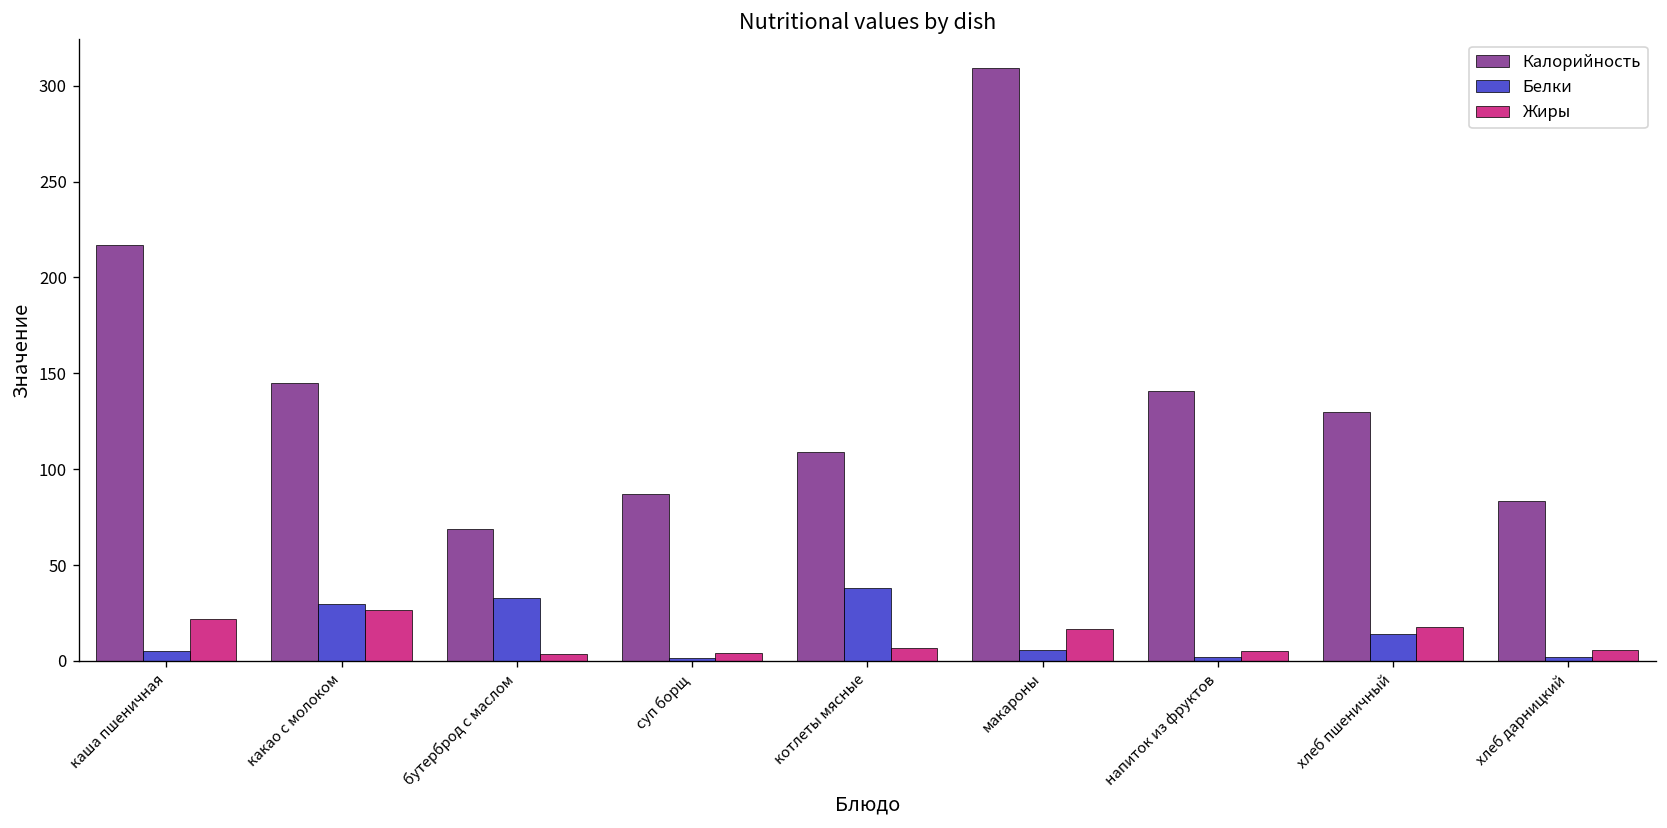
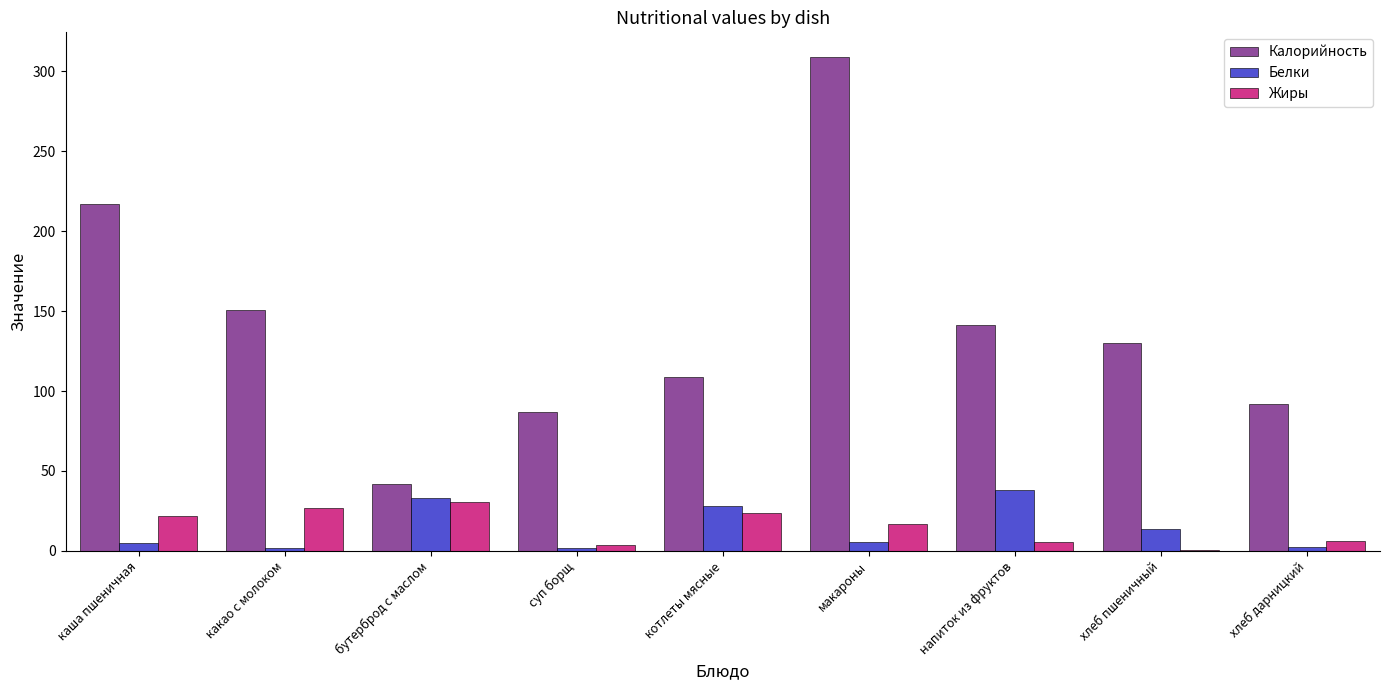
  {
    "Калорийность": {
      "каша пшеничная": 217,
-     "какао с молоком": 145,
-     "бутерброд с маслом": 69,
+     "какао с молоком": 151,
+     "бутерброд с маслом": 42,
      "суп борщ": 87,
      "котлеты мясные": 109,
      "макароны": 309,
      "напиток из фруктов": 141,
      "хлеб пшеничный": 130,
-     "хлеб дарницкий": 83
+     "хлеб дарницкий": 92
    },
    "Белки": {
      "каша пшеничная": 5,
-     "какао с молоком": 30,
+     "какао с молоком": 2,
      "бутерброд с маслом": 33,
-     "котлеты мясные": 38,
+     "котлеты мясные": 28,
      "макароны": 6,
-     "напиток из фруктов": 2,
+     "напиток из фруктов": 38,
      "хлеб пшеничный": 14,
      "хлеб дарницкий": 2
    },
    "Жиры": {
      "каша пшеничная": 22,
      "какао с молоком": 27,
-     "бутерброд с маслом": 4,
+     "бутерброд с маслом": 30,
      "суп борщ": 4,
-     "котлеты мясные": 7,
+     "котлеты мясные": 24,
      "макароны": 17,
      "напиток из фруктов": 5,
-     "хлеб пшеничный": 17,
+     "хлеб пшеничный": 0,
      "хлеб дарницкий": 6
    }
  }
